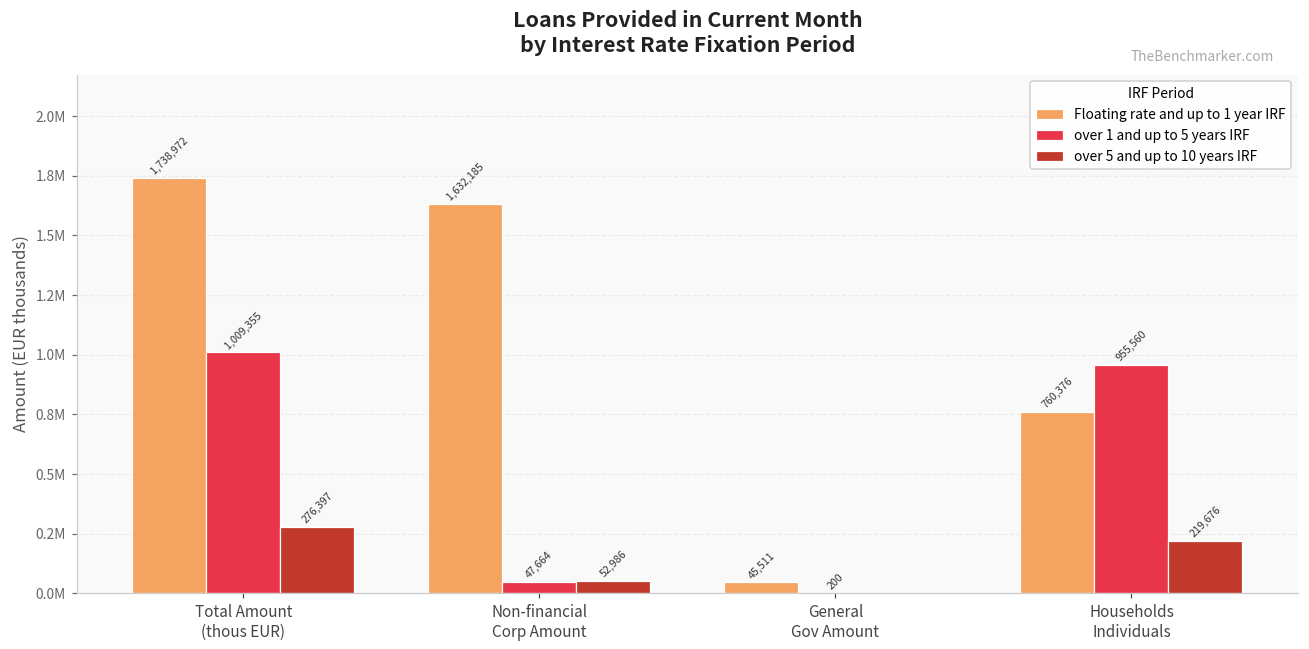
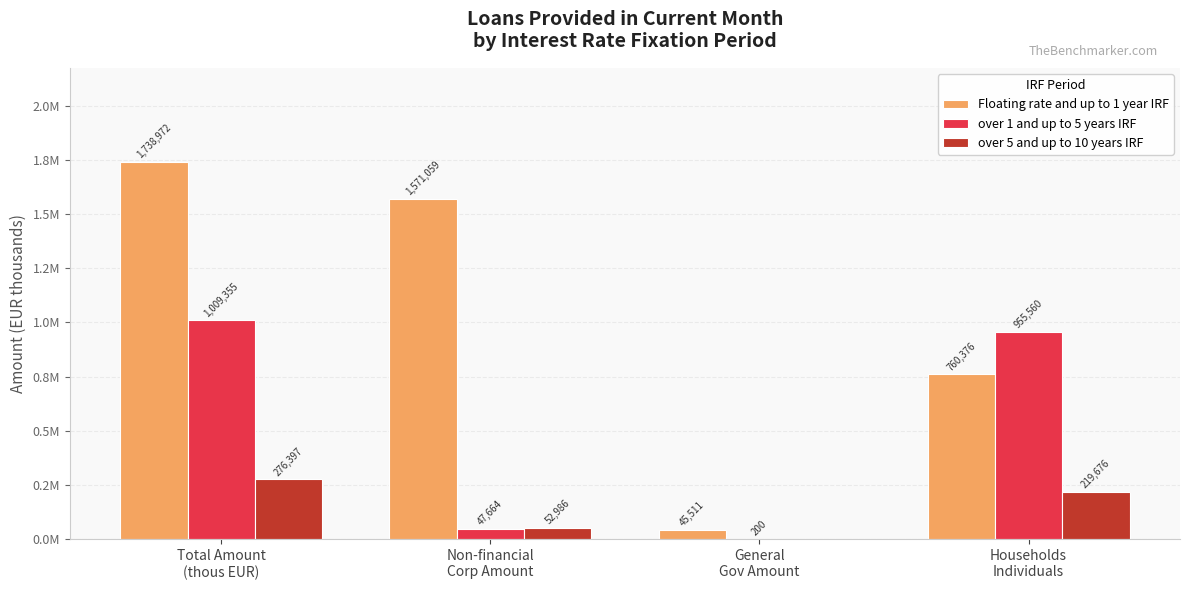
  {
    "Floating rate and up to 1 year IRF": {
      "Total Amount (thous EUR)": "1,738,972",
-     "Non-financial Corp Amount": "1,632,185",
+     "Non-financial Corp Amount": "1,571,059",
      "General Gov Amount": "45,511",
      "Households Individuals": "760,376"
    }
  }
